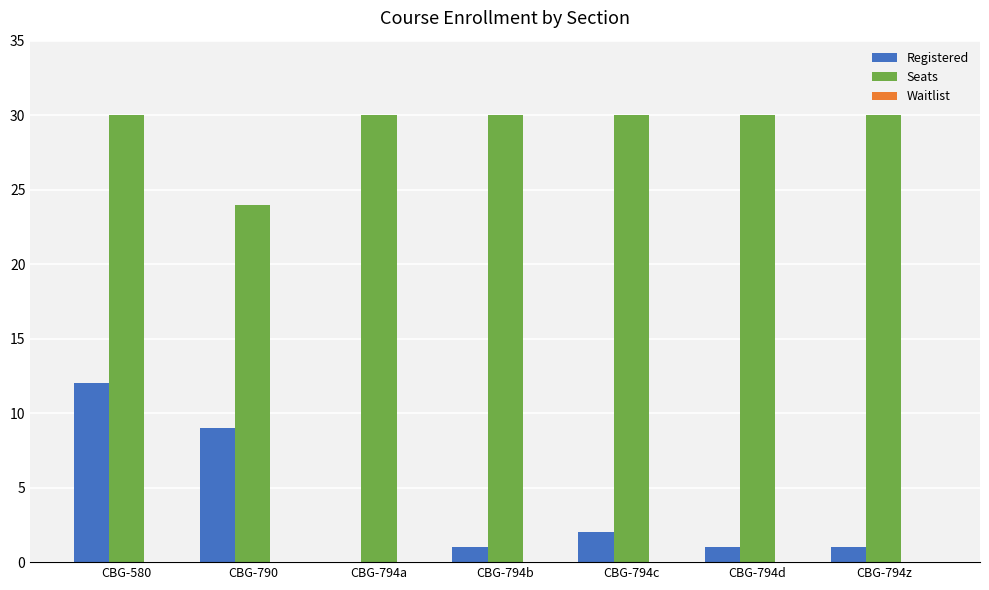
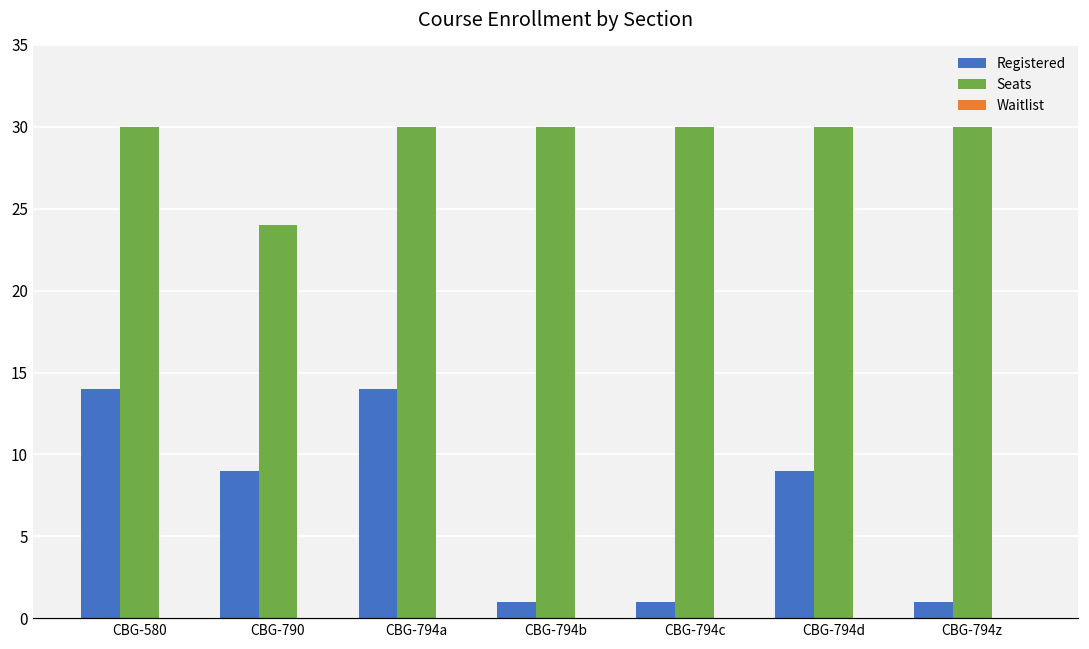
  {
    "Registered": {
-     "CBG-580": 12,
+     "CBG-580": 14,
      "CBG-790": 9,
-     "CBG-794a": 0,
+     "CBG-794a": 14,
      "CBG-794b": 1,
-     "CBG-794c": 2,
-     "CBG-794d": 1,
+     "CBG-794c": 1,
+     "CBG-794d": 9,
      "CBG-794z": 1
    },
    "Seats": {
      "CBG-580": 30,
      "CBG-790": 24,
      "CBG-794a": 30,
      "CBG-794b": 30,
      "CBG-794c": 30,
      "CBG-794d": 30,
      "CBG-794z": 30
    },
    "Waitlist": {
      "CBG-580": 0,
      "CBG-790": 0,
      "CBG-794a": 0,
      "CBG-794b": 0,
      "CBG-794c": 0,
      "CBG-794d": 0,
      "CBG-794z": 0
    }
  }
